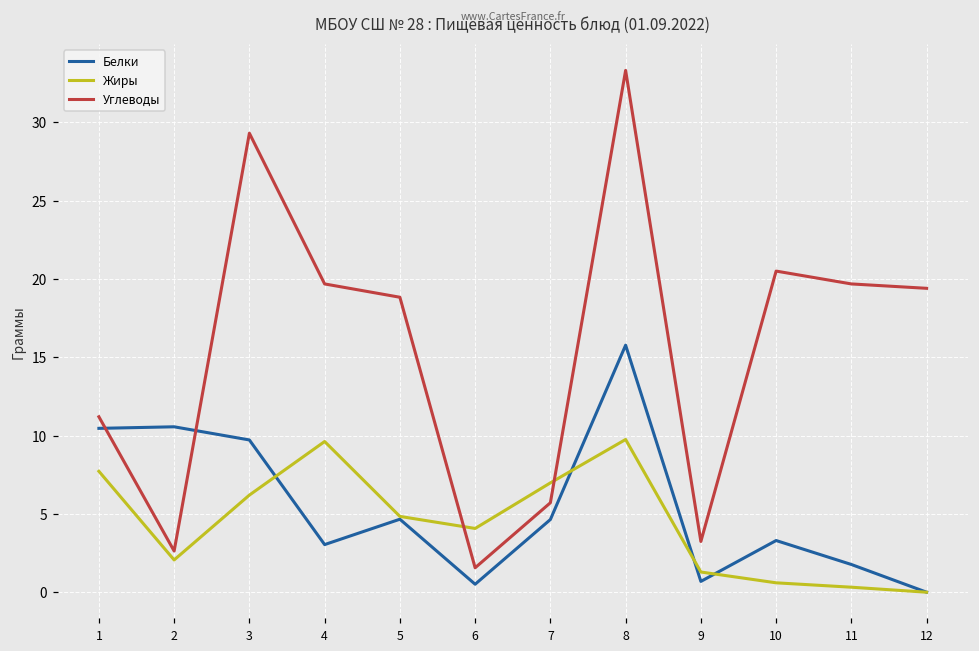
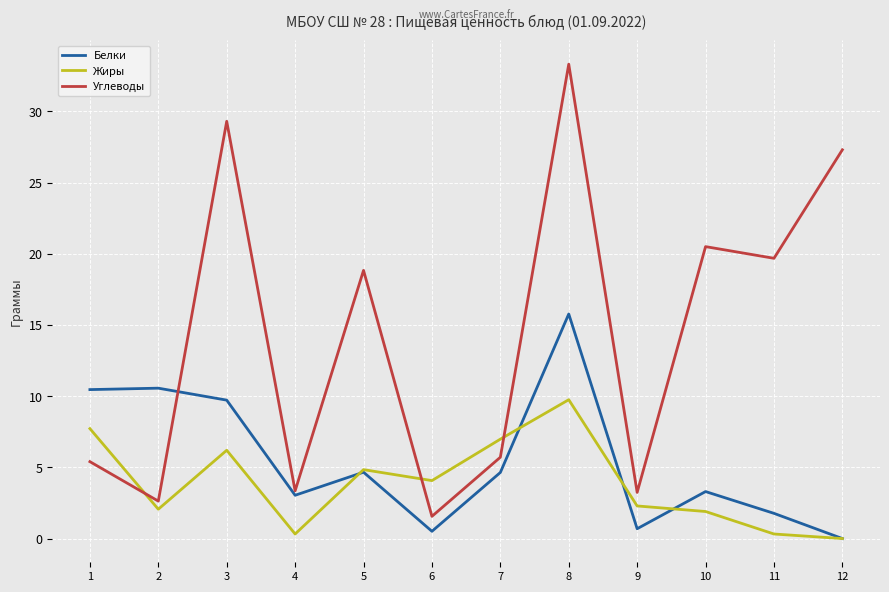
  {
    "Белки": {
      "1": 10.5,
      "2": 10.6,
      "3": 9.7,
      "4": 3.0,
      "5": 4.7,
      "6": 0.5,
      "7": 4.6,
      "8": 15.8,
      "9": 0.7,
      "10": 3.3,
      "11": 1.8
    },
    "Жиры": {
      "1": 7.7,
      "2": 2.1,
      "3": 6.2,
-     "4": 9.6,
+     "4": 0.3,
      "5": 4.8,
      "6": 4.1,
      "7": 7.0,
      "8": 9.8,
-     "9": 1.3,
-     "10": 0.6,
+     "9": 2.3,
+     "10": 1.9,
      "11": 0.3
    },
    "Углеводы": {
-     "1": 11.2,
+     "1": 5.4,
      "2": 2.6,
      "3": 29.3,
-     "4": 19.7,
+     "4": 3.4,
      "5": 18.8,
      "6": 1.6,
      "7": 5.7,
      "8": 33.3,
      "9": 3.2,
      "10": 20.5,
      "11": 19.7,
-     "12": 19.4
+     "12": 27.3
    }
  }
